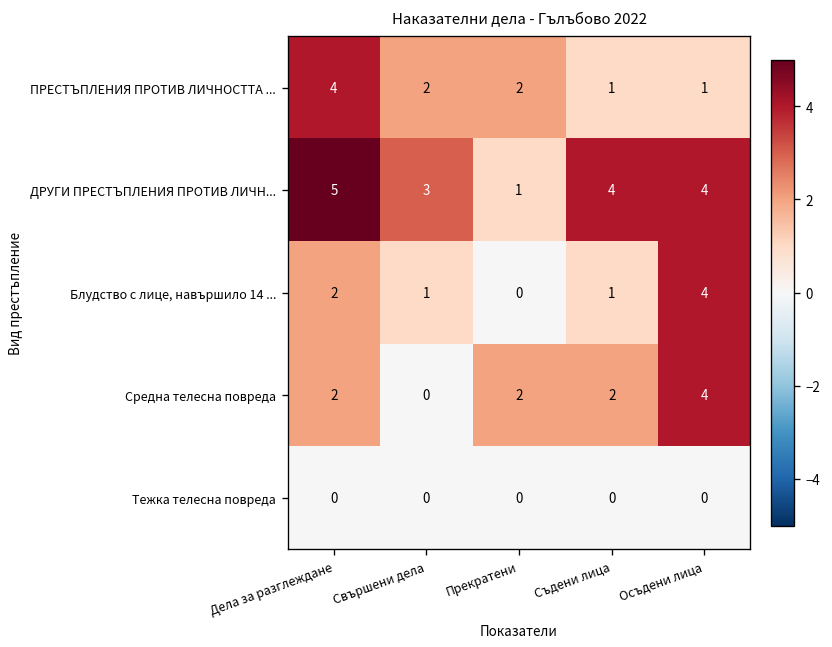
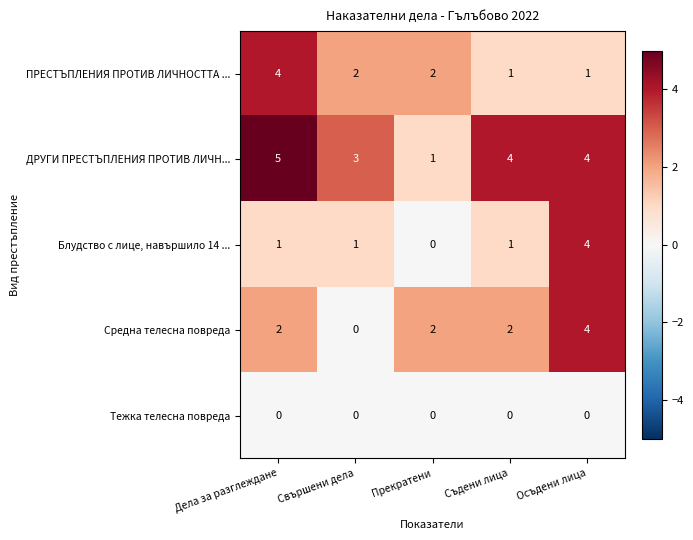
  {
    "ПРЕСТЪПЛЕНИЯ ПРОТИВ ЛИЧНОСТТА ...": {
      "Дела за разглеждане": 4,
      "Свършени дела": 2,
      "Прекратени": 2,
      "Съдени лица": 1,
      "Осъдени лица": 1
    },
    "ДРУГИ ПРЕСТЪПЛЕНИЯ ПРОТИВ ЛИЧН...": {
      "Дела за разглеждане": 5,
      "Свършени дела": 3,
      "Прекратени": 1,
      "Съдени лица": 4,
      "Осъдени лица": 4
    },
    "Блудство с лице, навършило 14 ...": {
-     "Дела за разглеждане": 2,
+     "Дела за разглеждане": 1,
      "Свършени дела": 1,
      "Прекратени": 0,
      "Съдени лица": 1,
      "Осъдени лица": 4
    },
    "Средна телесна повреда": {
      "Дела за разглеждане": 2,
      "Свършени дела": 0,
      "Прекратени": 2,
      "Съдени лица": 2,
      "Осъдени лица": 4
    },
    "Тежка телесна повреда": {
      "Дела за разглеждане": 0,
      "Свършени дела": 0,
      "Прекратени": 0,
      "Съдени лица": 0,
      "Осъдени лица": 0
    }
  }
